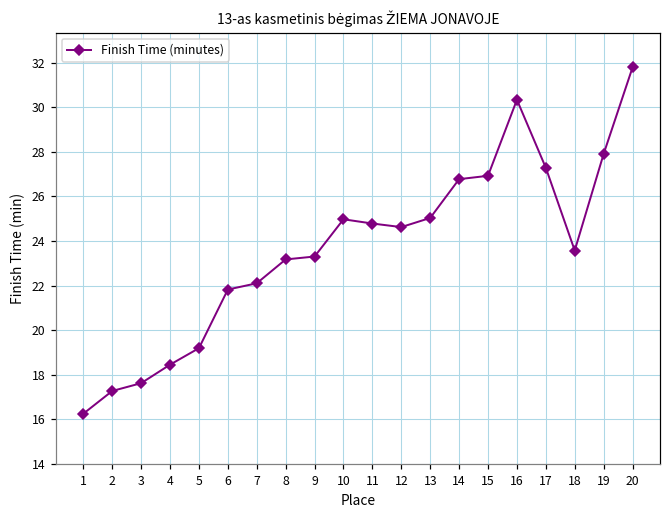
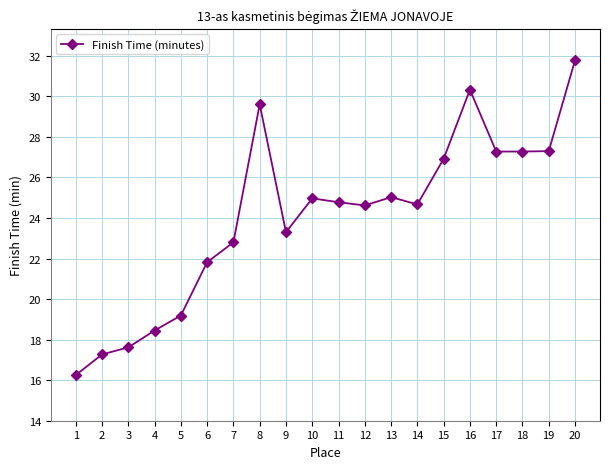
  {
    "1": 16.3,
    "2": 17.3,
    "3": 17.6,
    "4": 18.5,
    "5": 19.2,
    "6": 21.8,
-   "7": 22.1,
-   "8": 23.2,
+   "7": 22.8,
+   "8": 29.6,
    "9": 23.3,
    "10": 25.0,
    "11": 24.8,
    "12": 24.6,
    "13": 25.0,
-   "14": 26.8,
+   "14": 24.7,
    "15": 26.9,
    "16": 30.3,
    "17": 27.3,
-   "18": 23.6,
-   "19": 27.9,
+   "18": 27.3,
+   "19": 27.3,
    "20": 31.8
  }
